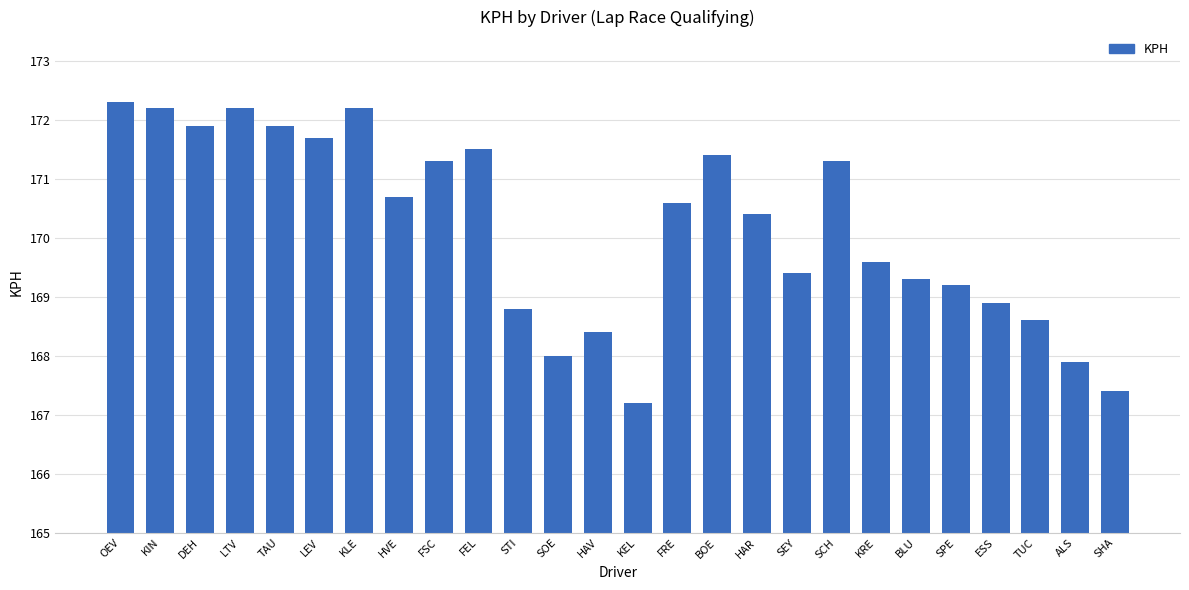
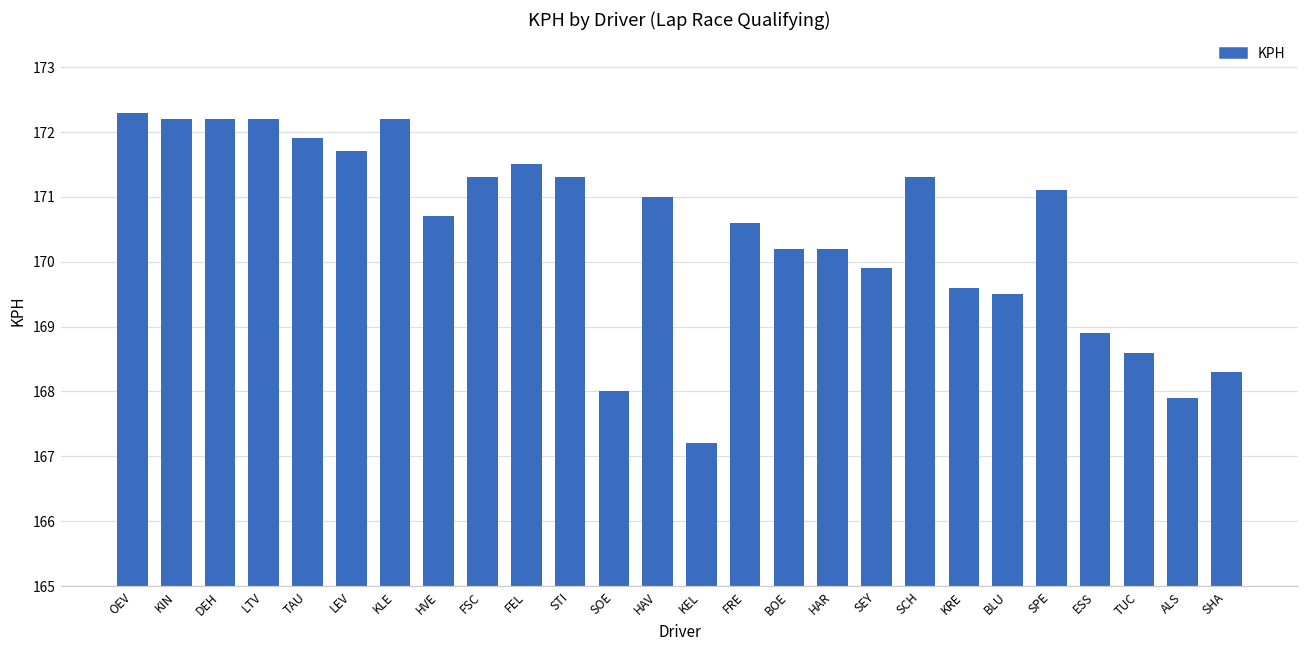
  {
    "OEV": 172.3,
    "KIN": 172.2,
-   "DEH": 171.9,
+   "DEH": 172.2,
    "LTV": 172.2,
    "TAU": 171.9,
    "LEV": 171.7,
    "KLE": 172.2,
    "HVE": 170.7,
    "FSC": 171.3,
    "FEL": 171.5,
-   "STI": 168.8,
+   "STI": 171.3,
    "SOE": 168.0,
-   "HAV": 168.4,
+   "HAV": 171.0,
    "KEL": 167.2,
    "FRE": 170.6,
-   "BOE": 171.4,
-   "HAR": 170.4,
-   "SEY": 169.4,
+   "BOE": 170.2,
+   "HAR": 170.2,
+   "SEY": 169.9,
    "SCH": 171.3,
    "KRE": 169.6,
-   "BLU": 169.3,
-   "SPE": 169.2,
+   "BLU": 169.5,
+   "SPE": 171.1,
    "ESS": 168.9,
    "TUC": 168.6,
    "ALS": 167.9,
-   "SHA": 167.4
+   "SHA": 168.3
  }
